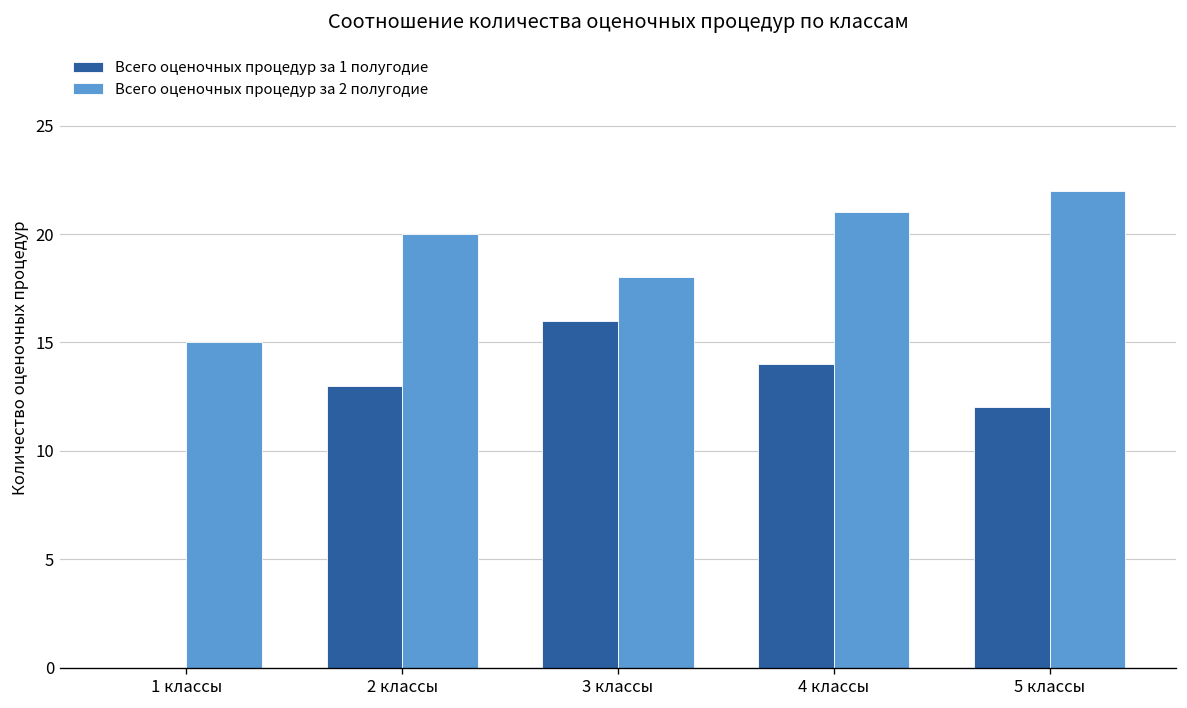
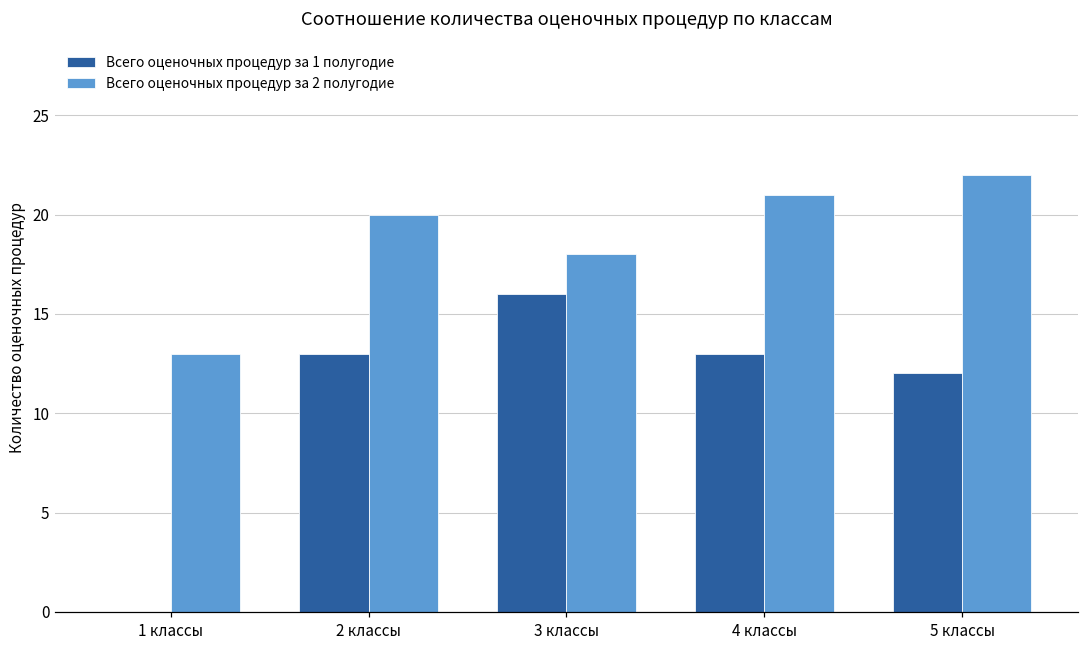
  {
    "Всего оценочных процедур за 1 полугодие": {
      "1 классы": 0,
      "2 классы": 13,
      "3 классы": 16,
-     "4 классы": 14,
+     "4 классы": 13,
      "5 классы": 12
    },
    "Всего оценочных процедур за 2 полугодие": {
-     "1 классы": 15,
+     "1 классы": 13,
      "2 классы": 20,
      "3 классы": 18,
      "4 классы": 21,
      "5 классы": 22
    }
  }
